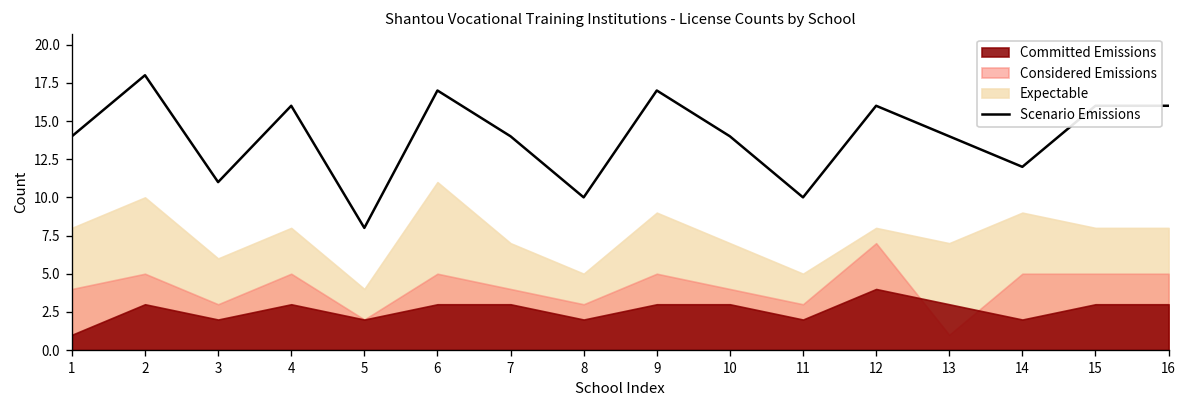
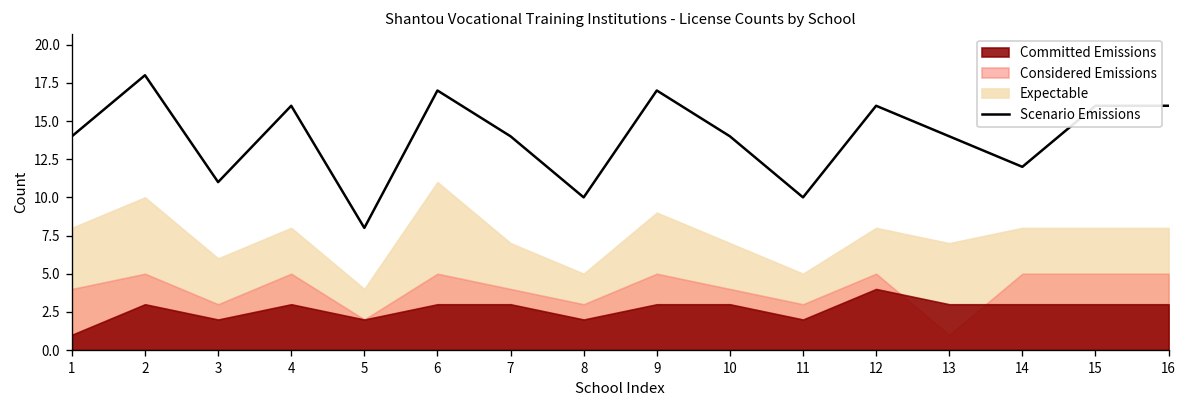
  {
    "Scenario Emissions": {
      "1": 14,
      "2": 18,
      "3": 11,
      "4": 16,
      "5": 8,
      "6": 17,
      "7": 14,
      "8": 10,
      "9": 17,
      "10": 14,
      "11": 10,
      "12": 16,
      "13": 14,
      "14": 12,
      "16": 16
    },
    "Expectable": {
      "1": 8,
      "2": 10,
      "3": 6,
      "4": 8,
      "5": 4,
      "6": 11,
      "7": 7,
      "8": 5,
      "9": 9,
      "10": 7,
      "11": 5,
      "12": 8,
      "13": 7,
-     "14": 9,
+     "14": 8,
      "15": 8,
      "16": 8
    },
    "Considered Emissions": {
      "1": 4,
      "2": 5,
      "3": 3,
      "4": 5,
      "6": 5,
      "7": 4,
      "8": 3,
      "9": 5,
      "10": 4,
      "11": 3,
-     "12": 7,
+     "12": 5,
      "13": 1,
      "14": 5,
      "15": 5,
      "16": 5
    },
    "Committed Emissions": {
      "1": 1,
      "2": 3,
      "3": 2,
      "4": 3,
      "6": 3,
      "7": 3,
      "8": 2,
      "9": 3,
      "10": 3,
      "11": 2,
      "12": 4,
      "13": 3,
-     "14": 2,
+     "14": 3,
      "15": 3,
      "16": 3
    }
  }
